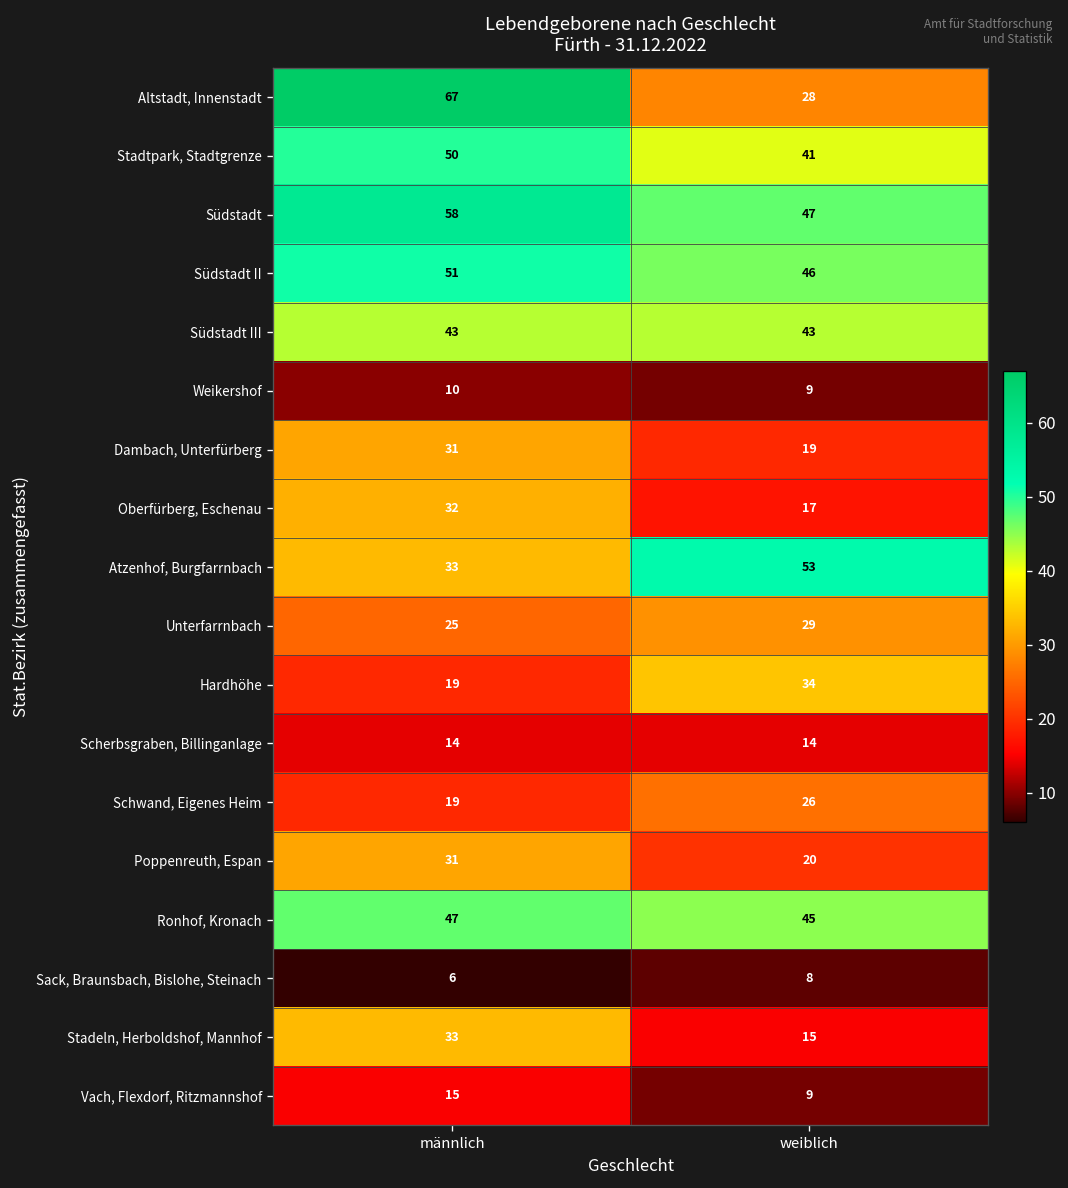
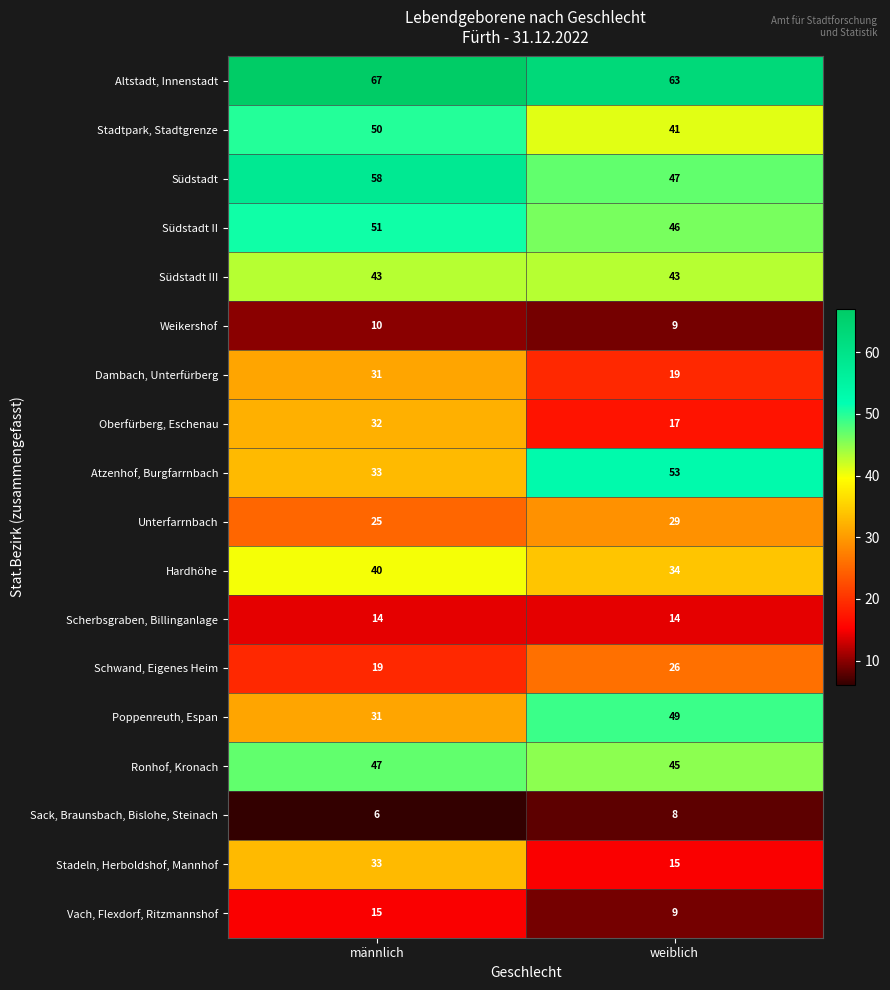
  {
    "Altstadt, Innenstadt": {
      "männlich": 67,
-     "weiblich": 28
+     "weiblich": 63
    },
    "Stadtpark, Stadtgrenze": {
      "männlich": 50,
      "weiblich": 41
    },
    "Südstadt": {
      "männlich": 58,
      "weiblich": 47
    },
    "Südstadt II": {
      "männlich": 51,
      "weiblich": 46
    },
    "Südstadt III": {
      "männlich": 43,
      "weiblich": 43
    },
    "Weikershof": {
      "männlich": 10,
      "weiblich": 9
    },
    "Dambach, Unterfürberg": {
      "männlich": 31,
      "weiblich": 19
    },
    "Oberfürberg, Eschenau": {
      "männlich": 32,
      "weiblich": 17
    },
    "Atzenhof, Burgfarrnbach": {
      "männlich": 33,
      "weiblich": 53
    },
    "Unterfarrnbach": {
      "männlich": 25,
      "weiblich": 29
    },
    "Hardhöhe": {
-     "männlich": 19,
+     "männlich": 40,
      "weiblich": 34
    },
    "Scherbsgraben, Billinganlage": {
      "männlich": 14,
      "weiblich": 14
    },
    "Schwand, Eigenes Heim": {
      "männlich": 19,
      "weiblich": 26
    },
    "Poppenreuth, Espan": {
      "männlich": 31,
-     "weiblich": 20
+     "weiblich": 49
    },
    "Ronhof, Kronach": {
      "männlich": 47,
      "weiblich": 45
    },
    "Sack, Braunsbach, Bislohe, Steinach": {
      "männlich": 6,
      "weiblich": 8
    },
    "Stadeln, Herboldshof, Mannhof": {
      "männlich": 33,
      "weiblich": 15
    },
    "Vach, Flexdorf, Ritzmannshof": {
      "männlich": 15,
      "weiblich": 9
    }
  }
